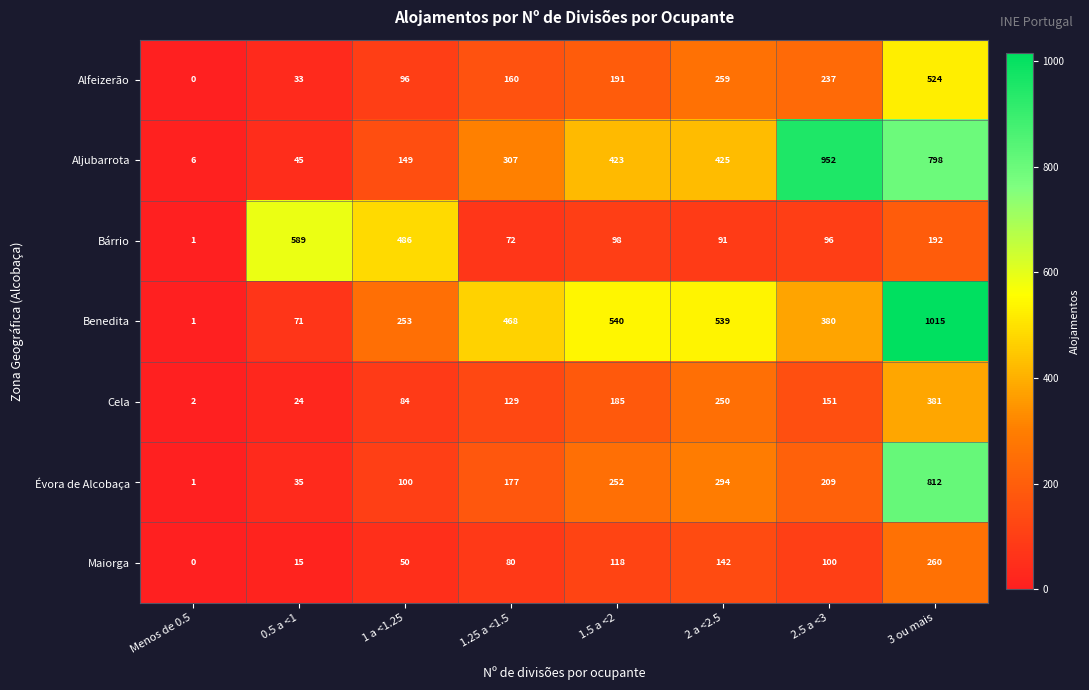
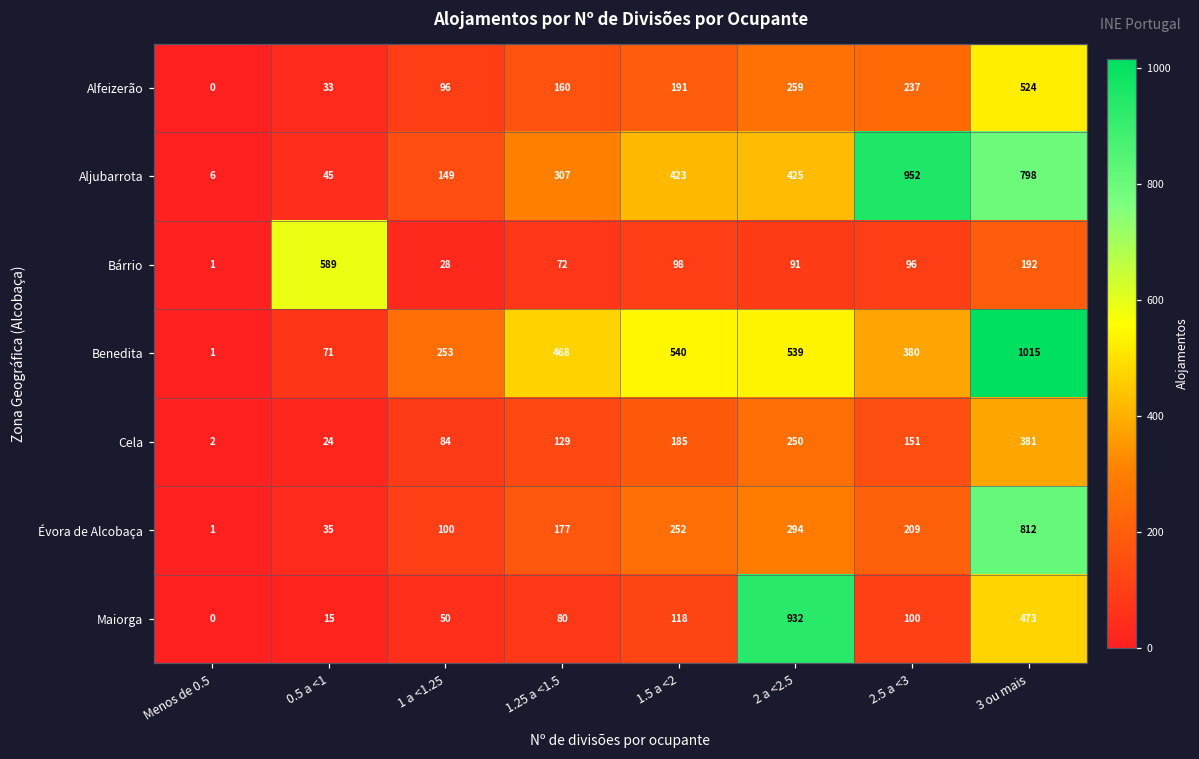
  {
    "Alfeizerão": {
      "Menos de 0.5": 0,
      "0.5 a <1": 33,
      "1 a <1.25": 96,
      "1.25 a <1.5": 160,
      "1.5 a <2": 191,
      "2 a <2.5": 259,
      "2.5 a <3": 237,
      "3 ou mais": 524
    },
    "Aljubarrota": {
      "Menos de 0.5": 6,
      "0.5 a <1": 45,
      "1 a <1.25": 149,
      "1.25 a <1.5": 307,
      "1.5 a <2": 423,
      "2 a <2.5": 425,
      "2.5 a <3": 952,
      "3 ou mais": 798
    },
    "Bárrio": {
      "Menos de 0.5": 1,
      "0.5 a <1": 589,
-     "1 a <1.25": 486,
+     "1 a <1.25": 28,
      "1.25 a <1.5": 72,
      "1.5 a <2": 98,
      "2 a <2.5": 91,
      "2.5 a <3": 96,
      "3 ou mais": 192
    },
    "Benedita": {
      "Menos de 0.5": 1,
      "0.5 a <1": 71,
      "1 a <1.25": 253,
      "1.25 a <1.5": 468,
      "1.5 a <2": 540,
      "2 a <2.5": 539,
      "2.5 a <3": 380,
      "3 ou mais": 1015
    },
    "Cela": {
      "Menos de 0.5": 2,
      "0.5 a <1": 24,
      "1 a <1.25": 84,
      "1.25 a <1.5": 129,
      "1.5 a <2": 185,
      "2 a <2.5": 250,
      "2.5 a <3": 151,
      "3 ou mais": 381
    },
    "Évora de Alcobaça": {
      "Menos de 0.5": 1,
      "0.5 a <1": 35,
      "1 a <1.25": 100,
      "1.25 a <1.5": 177,
      "1.5 a <2": 252,
      "2 a <2.5": 294,
      "2.5 a <3": 209,
      "3 ou mais": 812
    },
    "Maiorga": {
      "Menos de 0.5": 0,
      "0.5 a <1": 15,
      "1 a <1.25": 50,
      "1.25 a <1.5": 80,
      "1.5 a <2": 118,
-     "2 a <2.5": 142,
+     "2 a <2.5": 932,
      "2.5 a <3": 100,
-     "3 ou mais": 260
+     "3 ou mais": 473
    }
  }
